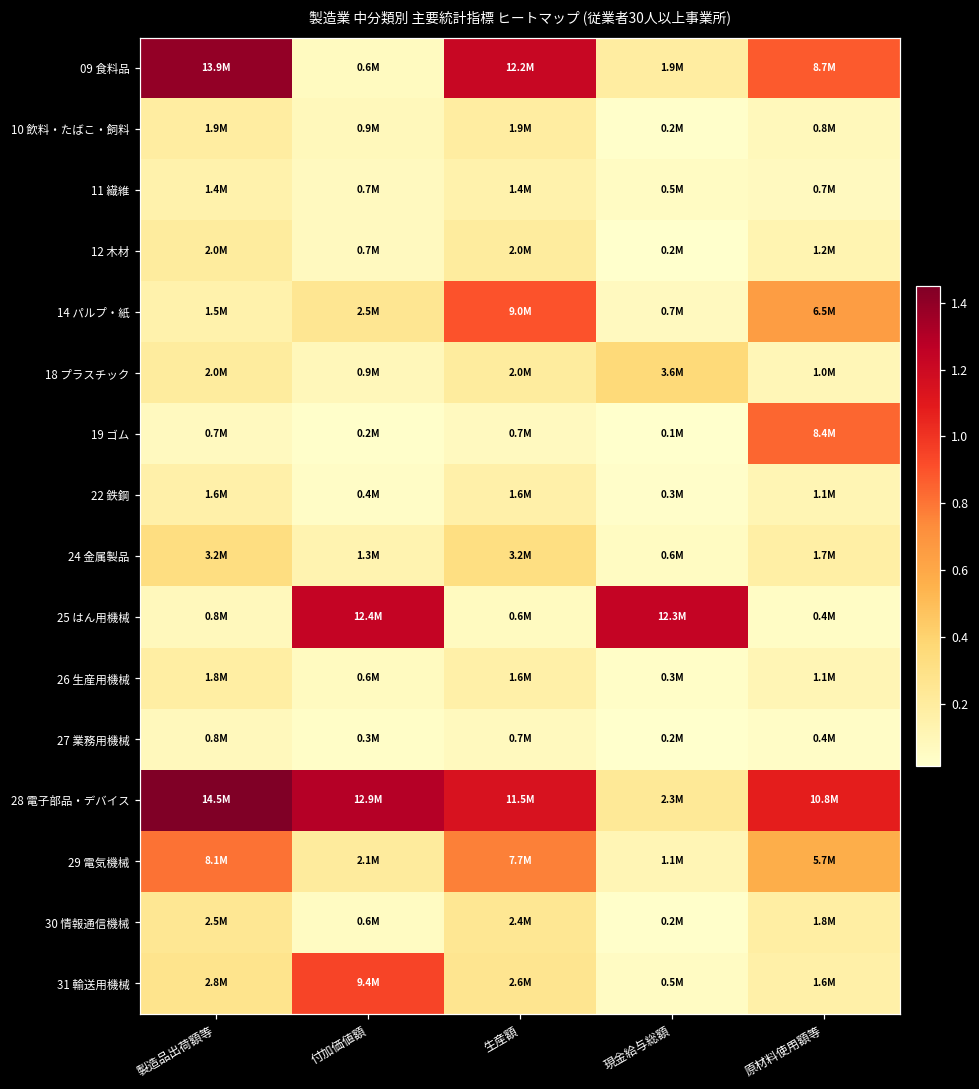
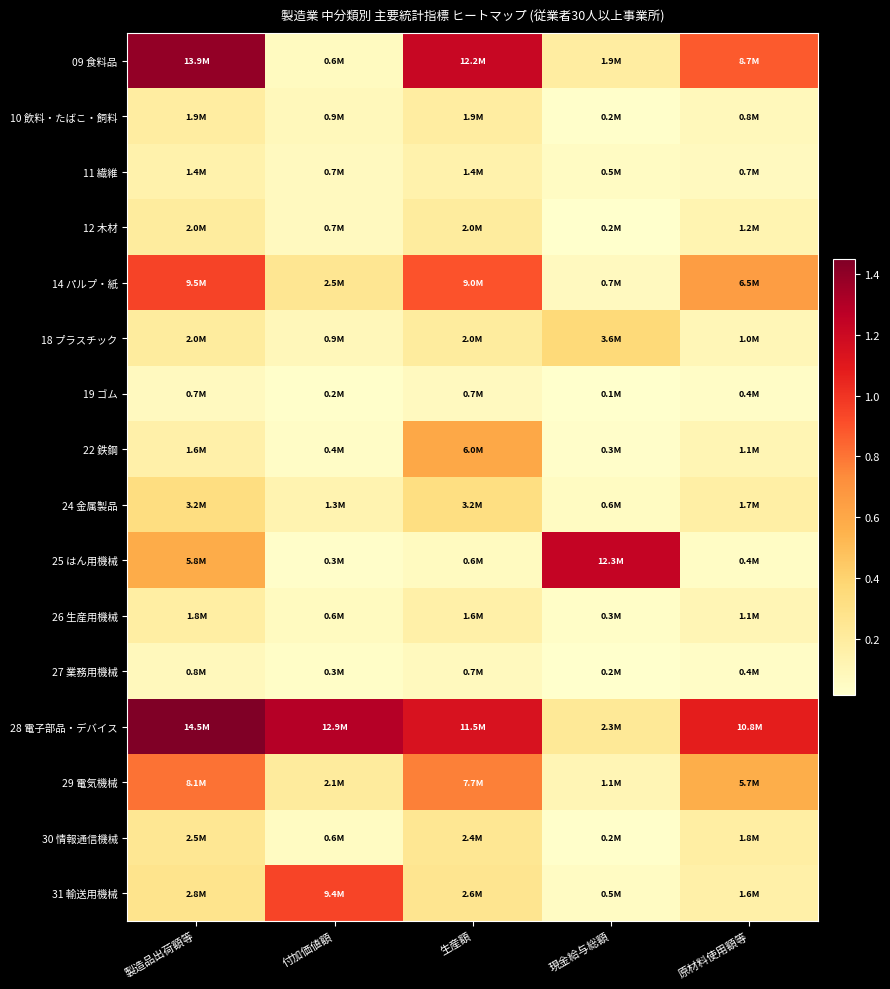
  {
    "09 食料品": {
      "製造品出荷額等": "13.9M",
      "付加価値額": "0.6M",
      "生産額": "12.2M",
      "現金給与総額": "1.9M",
      "原材料使用額等": "8.7M"
    },
    "10 飲料・たばこ・飼料": {
      "製造品出荷額等": "1.9M",
      "付加価値額": "0.9M",
      "生産額": "1.9M",
      "現金給与総額": "0.2M",
      "原材料使用額等": "0.8M"
    },
    "11 繊維": {
      "製造品出荷額等": "1.4M",
      "付加価値額": "0.7M",
      "生産額": "1.4M",
      "現金給与総額": "0.5M",
      "原材料使用額等": "0.7M"
    },
    "12 木材": {
      "製造品出荷額等": "2.0M",
      "付加価値額": "0.7M",
      "生産額": "2.0M",
      "現金給与総額": "0.2M",
      "原材料使用額等": "1.2M"
    },
    "14 パルプ・紙": {
-     "製造品出荷額等": "1.5M",
+     "製造品出荷額等": "9.5M",
      "付加価値額": "2.5M",
      "生産額": "9.0M",
      "現金給与総額": "0.7M",
      "原材料使用額等": "6.5M"
    },
    "18 プラスチック": {
      "製造品出荷額等": "2.0M",
      "付加価値額": "0.9M",
      "生産額": "2.0M",
      "現金給与総額": "3.6M",
      "原材料使用額等": "1.0M"
    },
    "19 ゴム": {
      "製造品出荷額等": "0.7M",
      "付加価値額": "0.2M",
      "生産額": "0.7M",
      "現金給与総額": "0.1M",
-     "原材料使用額等": "8.4M"
+     "原材料使用額等": "0.4M"
    },
    "22 鉄鋼": {
      "製造品出荷額等": "1.6M",
      "付加価値額": "0.4M",
-     "生産額": "1.6M",
+     "生産額": "6.0M",
      "現金給与総額": "0.3M",
      "原材料使用額等": "1.1M"
    },
    "24 金属製品": {
      "製造品出荷額等": "3.2M",
      "付加価値額": "1.3M",
      "生産額": "3.2M",
      "現金給与総額": "0.6M",
      "原材料使用額等": "1.7M"
    },
    "25 はん用機械": {
-     "製造品出荷額等": "0.8M",
-     "付加価値額": "12.4M",
+     "製造品出荷額等": "5.8M",
+     "付加価値額": "0.3M",
      "生産額": "0.6M",
      "現金給与総額": "12.3M",
      "原材料使用額等": "0.4M"
    },
    "26 生産用機械": {
      "製造品出荷額等": "1.8M",
      "付加価値額": "0.6M",
      "生産額": "1.6M",
      "現金給与総額": "0.3M",
      "原材料使用額等": "1.1M"
    },
    "27 業務用機械": {
      "製造品出荷額等": "0.8M",
      "付加価値額": "0.3M",
      "生産額": "0.7M",
      "現金給与総額": "0.2M",
      "原材料使用額等": "0.4M"
    },
    "28 電子部品・デバイス": {
      "製造品出荷額等": "14.5M",
      "付加価値額": "12.9M",
      "生産額": "11.5M",
      "現金給与総額": "2.3M",
      "原材料使用額等": "10.8M"
    },
    "29 電気機械": {
      "製造品出荷額等": "8.1M",
      "付加価値額": "2.1M",
      "生産額": "7.7M",
      "現金給与総額": "1.1M",
      "原材料使用額等": "5.7M"
    },
    "30 情報通信機械": {
      "製造品出荷額等": "2.5M",
      "付加価値額": "0.6M",
      "生産額": "2.4M",
      "現金給与総額": "0.2M",
      "原材料使用額等": "1.8M"
    },
    "31 輸送用機械": {
      "製造品出荷額等": "2.8M",
      "付加価値額": "9.4M",
      "生産額": "2.6M",
      "現金給与総額": "0.5M",
      "原材料使用額等": "1.6M"
    }
  }
